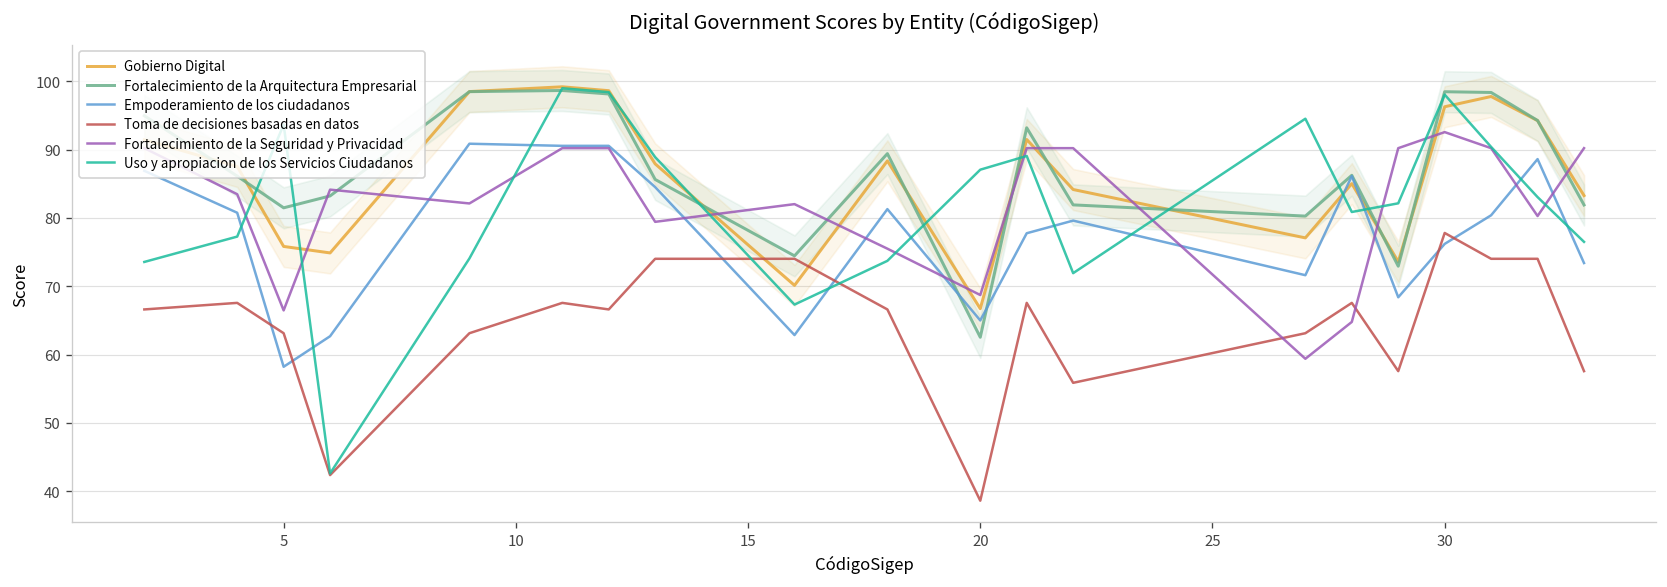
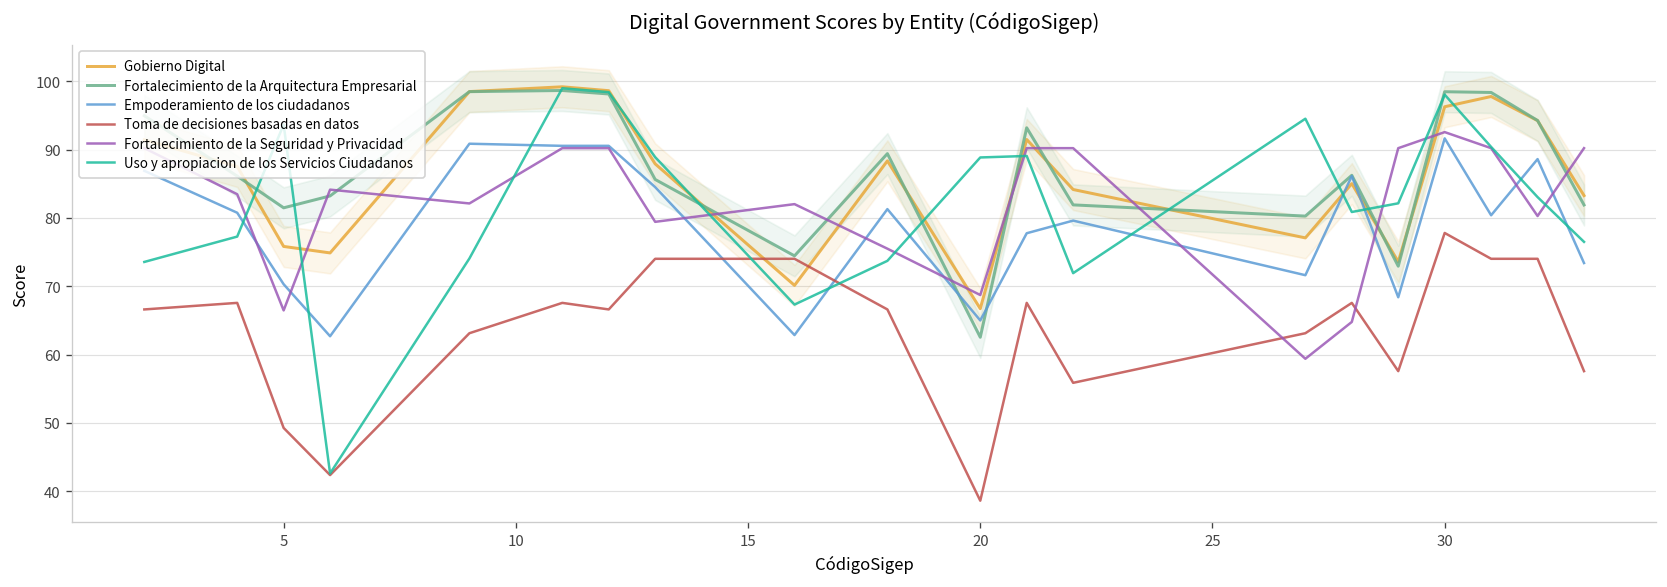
  {
    "Empoderamiento de los ciudadanos": {
-     "5": 58,
+     "5": 70,
      "20": 65,
-     "30": 76
+     "30": 92
    },
    "Toma de decisiones basadas en datos": {
-     "5": 63,
+     "5": 49,
      "20": 39,
      "30": 78
    },
    "Fortalecimiento de la Seguridad y Privacidad": {
      "5": 66,
      "20": 69,
      "30": 93
    },
    "Uso y apropiacion de los Servicios Ciudadanos": {
-     "20": 87
+     "20": 89
    }
  }
